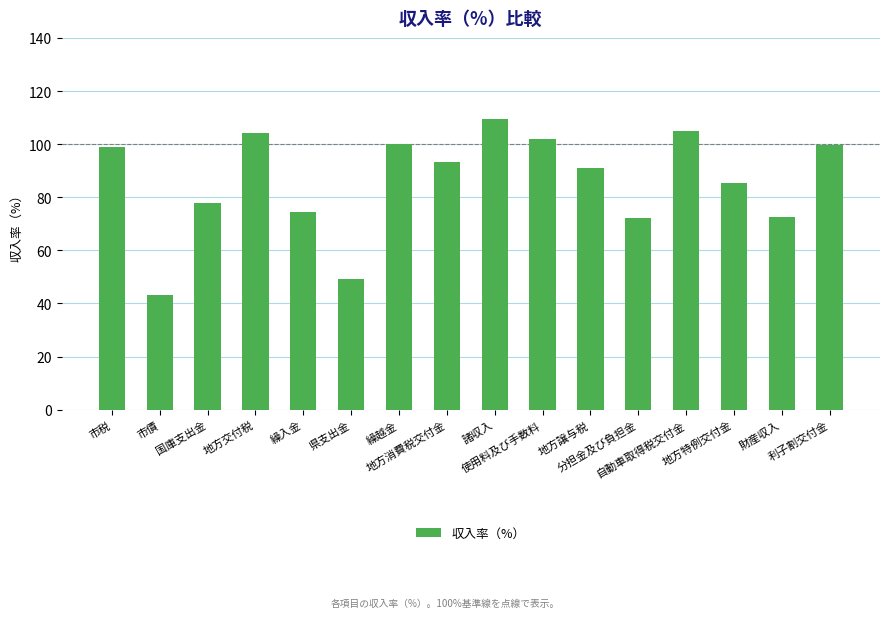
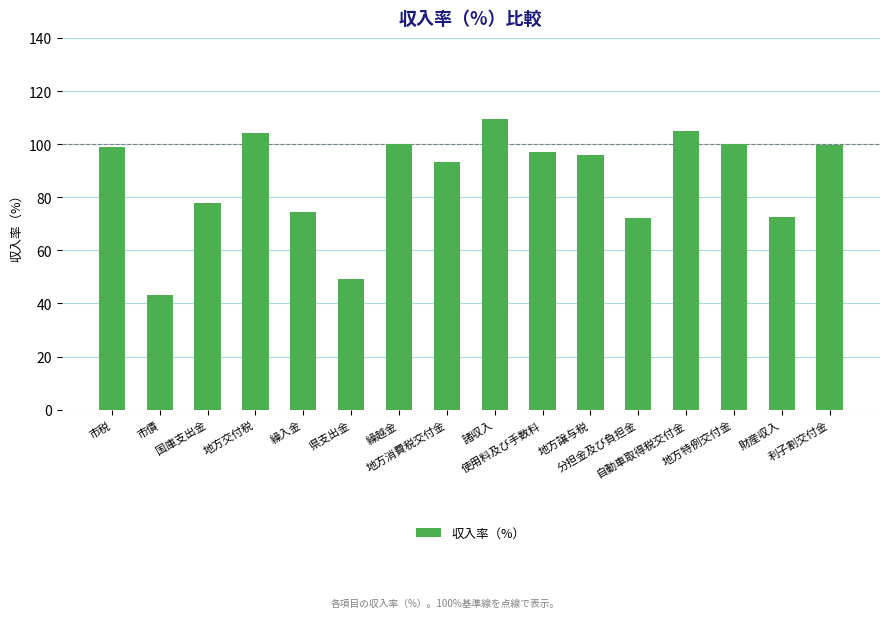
  {
    "市税": 99,
    "市債": 43,
    "国庫支出金": 78,
    "地方交付税": 104,
    "繰入金": 75,
    "県支出金": 49,
    "繰越金": 100,
    "地方消費税交付金": 93,
    "諸収入": 109,
-   "使用料及び手数料": 102,
-   "地方譲与税": 91,
+   "使用料及び手数料": 97,
+   "地方譲与税": 96,
    "分担金及び負担金": 72,
    "自動車取得税交付金": 105,
-   "地方特例交付金": 85,
+   "地方特例交付金": 100,
    "財産収入": 73,
    "利子割交付金": 100
  }
